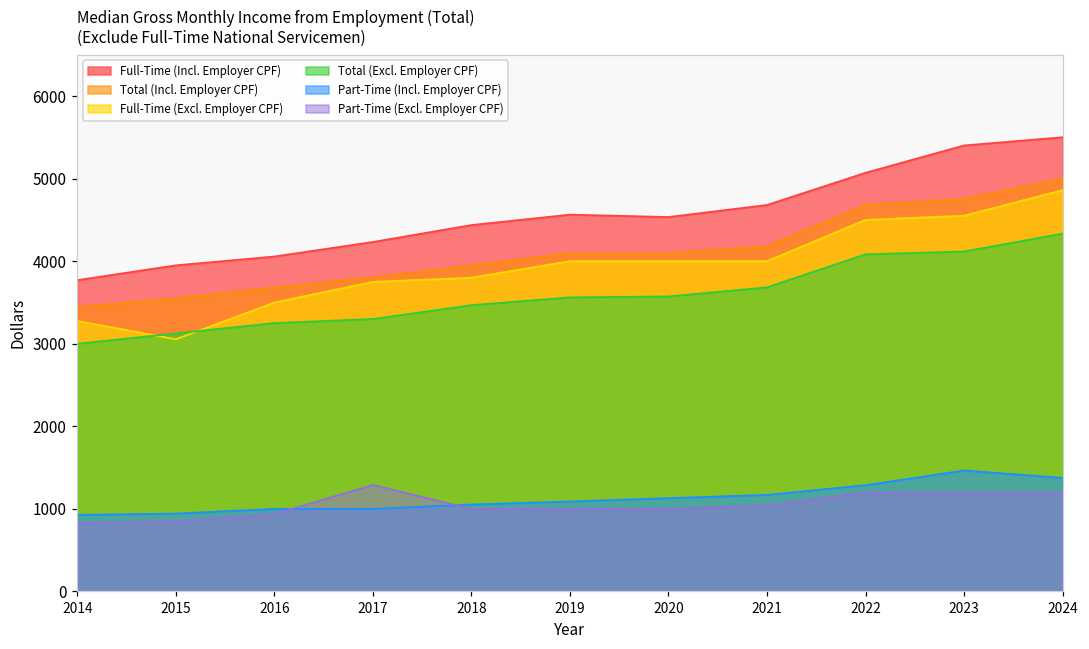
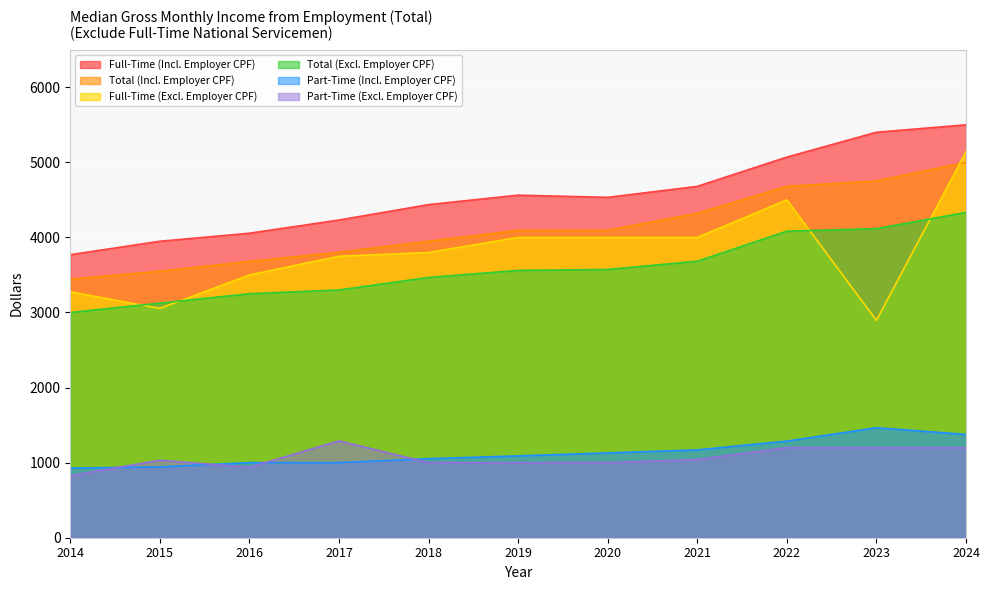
  {
    "Full-Time (Incl. Employer CPF)": {
      "2014": 3800,
      "2015": 3900,
      "2016": 4100,
      "2017": 4200,
      "2018": 4400,
      "2019": 4600,
      "2020": 4500,
      "2021": 4700,
      "2022": 5100,
      "2023": 5400,
      "2024": 5500
    },
    "Total (Incl. Employer CPF)": {
      "2014": 3400,
      "2015": 3500,
      "2016": 3700,
      "2017": 3800,
      "2018": 3900,
      "2019": 4100,
      "2020": 4100,
-     "2021": 4200,
+     "2021": 4300,
      "2022": 4700,
      "2023": 4800,
      "2024": 5000
    },
    "Full-Time (Excl. Employer CPF)": {
      "2014": 3300,
      "2015": 3100,
      "2016": 3500,
      "2017": 3700,
      "2018": 3800,
      "2019": 4000,
      "2020": 4000,
      "2021": 4000,
      "2022": 4500,
-     "2023": 4600,
-     "2024": 4900
+     "2023": 2900,
+     "2024": 5100
    },
    "Total (Excl. Employer CPF)": {
      "2014": 3000,
      "2015": 3100,
      "2016": 3300,
      "2017": 3300,
      "2018": 3500,
      "2019": 3600,
      "2020": 3600,
      "2021": 3700,
      "2022": 4100,
      "2023": 4100,
      "2024": 4300
    },
    "Part-Time (Incl. Employer CPF)": {
      "2014": 900,
      "2015": 900,
      "2016": 1000,
      "2017": 1000,
      "2018": 1100,
      "2019": 1100,
      "2020": 1100,
      "2021": 1200,
      "2022": 1300,
      "2023": 1500,
      "2024": 1400
    },
    "Part-Time (Excl. Employer CPF)": {
      "2014": 800,
-     "2015": 900,
+     "2015": 1000,
      "2016": 900,
      "2017": 1300,
      "2018": 1000,
      "2019": 1000,
      "2020": 1000,
      "2021": 1000,
      "2022": 1200,
      "2023": 1200,
      "2024": 1200
    }
  }
